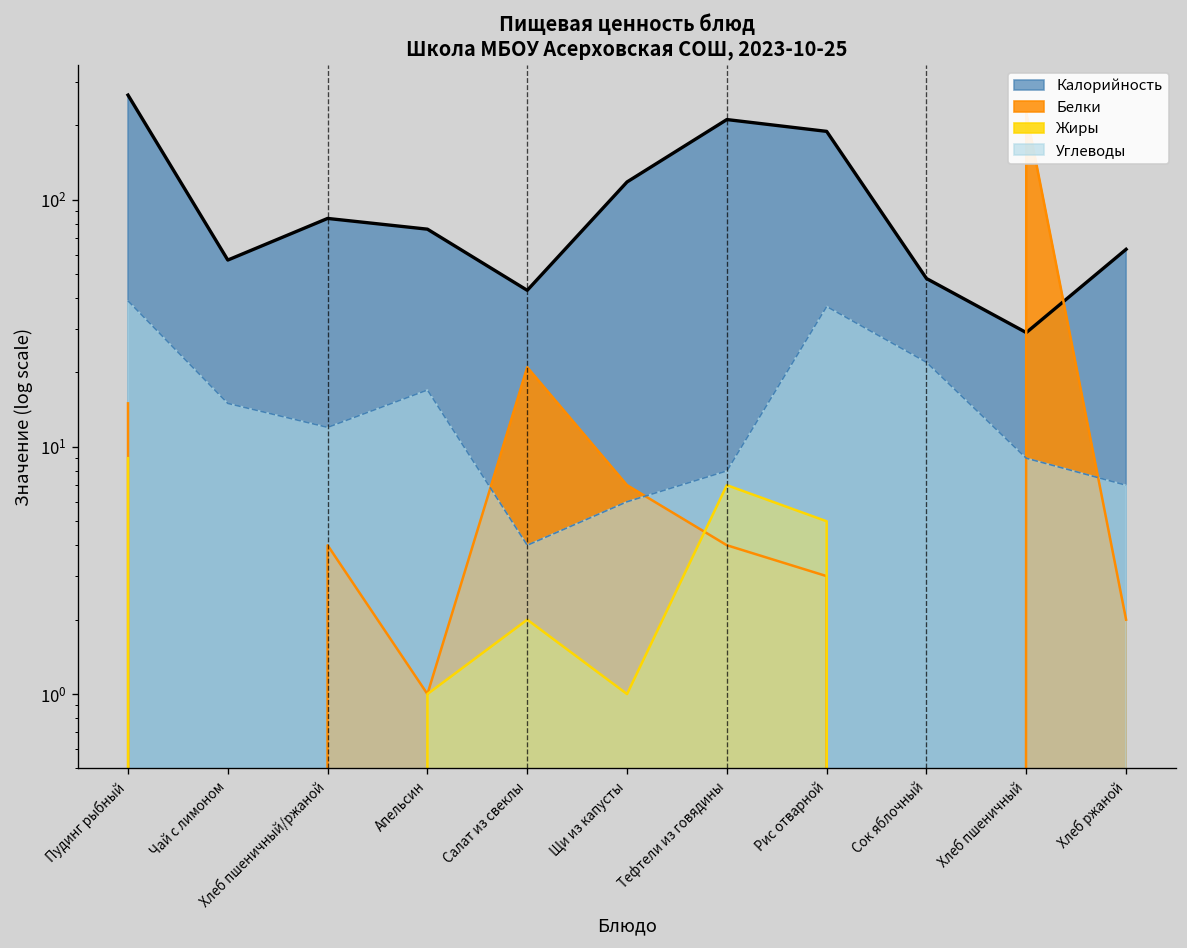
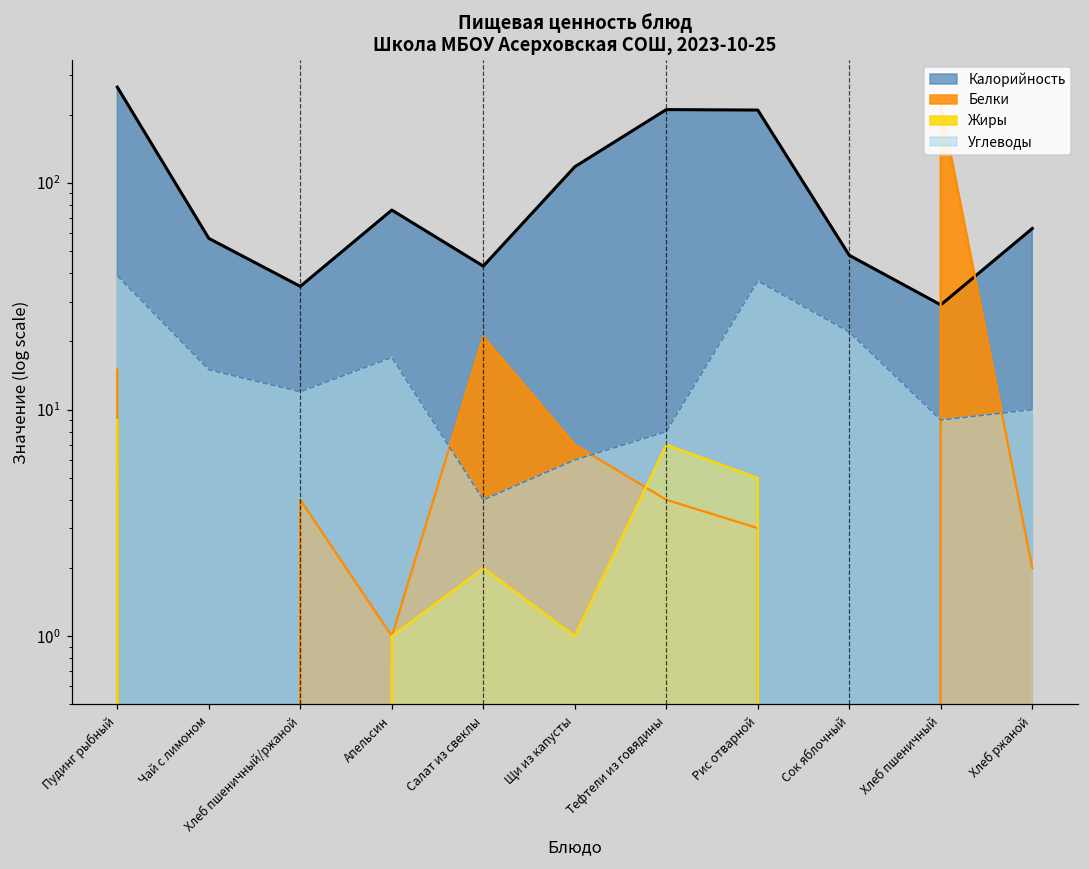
  {
    "Калорийность": {
      "Пудинг рыбный": 270,
      "Чай с лимоном": 57,
-     "Хлеб пшеничный/ржаной": 84,
+     "Хлеб пшеничный/ржаной": 35,
      "Апельсин": 76,
      "Салат из свеклы": 43,
      "Щи из капусты": 120,
      "Тефтели из говядины": 210,
-     "Рис отварной": 190,
+     "Рис отварной": 210,
      "Сок яблочный": 48,
      "Хлеб пшеничный": 29,
      "Хлеб ржаной": 63
    },
    "Белки": {
      "Пудинг рыбный": 15,
      "Хлеб пшеничный/ржаной": 4,
      "Салат из свеклы": 21,
      "Щи из капусты": 7,
      "Тефтели из говядины": 4,
      "Рис отварной": 3,
      "Хлеб ржаной": 2
    },
    "Жиры": {
      "Пудинг рыбный": 9,
      "Салат из свеклы": 2,
      "Щи из капусты": 1,
      "Тефтели из говядины": 7,
      "Рис отварной": 5
    },
    "Углеводы": {
      "Пудинг рыбный": 39,
      "Чай с лимоном": 15,
      "Хлеб пшеничный/ржаной": 12,
      "Апельсин": 17,
      "Салат из свеклы": 4,
      "Щи из капусты": 6,
      "Тефтели из говядины": 8,
      "Рис отварной": 37,
      "Сок яблочный": 22,
      "Хлеб пшеничный": 9,
-     "Хлеб ржаной": 7
+     "Хлеб ржаной": 10
    }
  }
